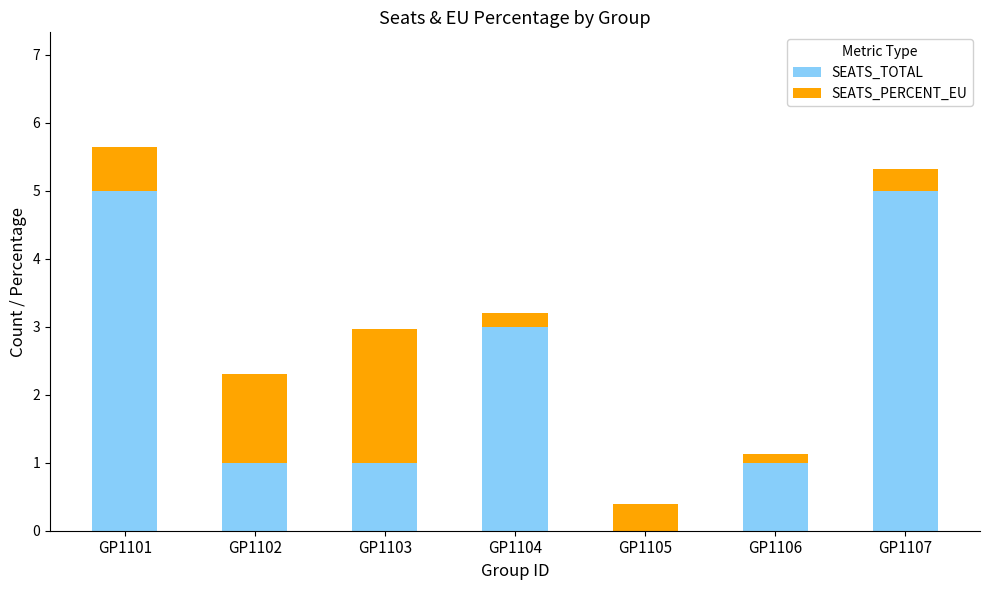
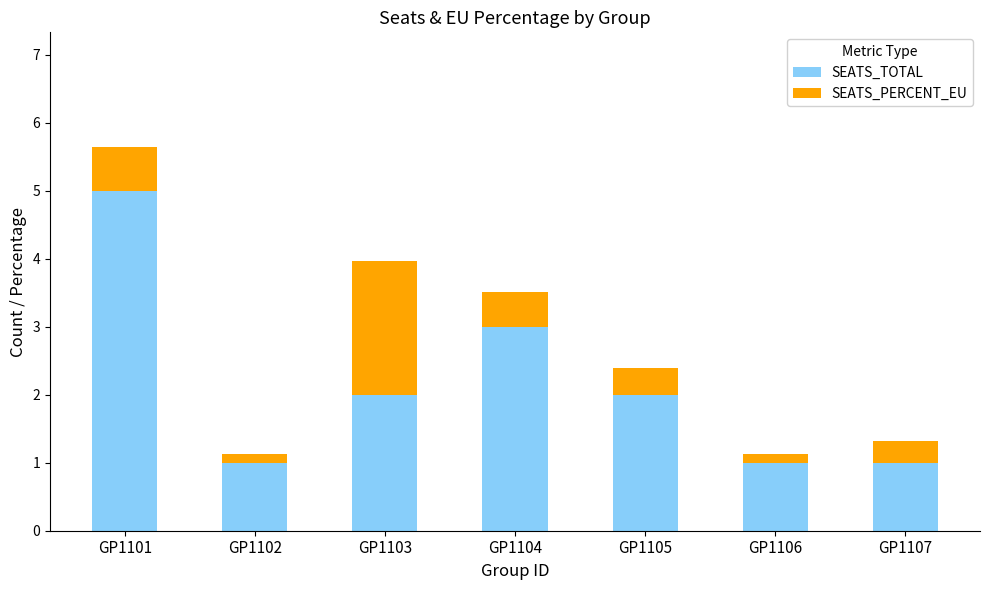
  {
    "SEATS_TOTAL": {
      "GP1101": 5,
      "GP1102": 1,
-     "GP1103": 1,
+     "GP1103": 2,
      "GP1104": 3,
-     "GP1105": 0,
+     "GP1105": 2,
      "GP1106": 1,
-     "GP1107": 5
+     "GP1107": 1
    },
    "SEATS_PERCENT_EU": {
      "GP1101": 0.6,
-     "GP1102": 1.3,
+     "GP1102": 0.1,
      "GP1103": 2.0,
-     "GP1104": 0.2,
+     "GP1104": 0.5,
      "GP1105": 0.4,
      "GP1106": 0.1,
      "GP1107": 0.3
    }
  }
